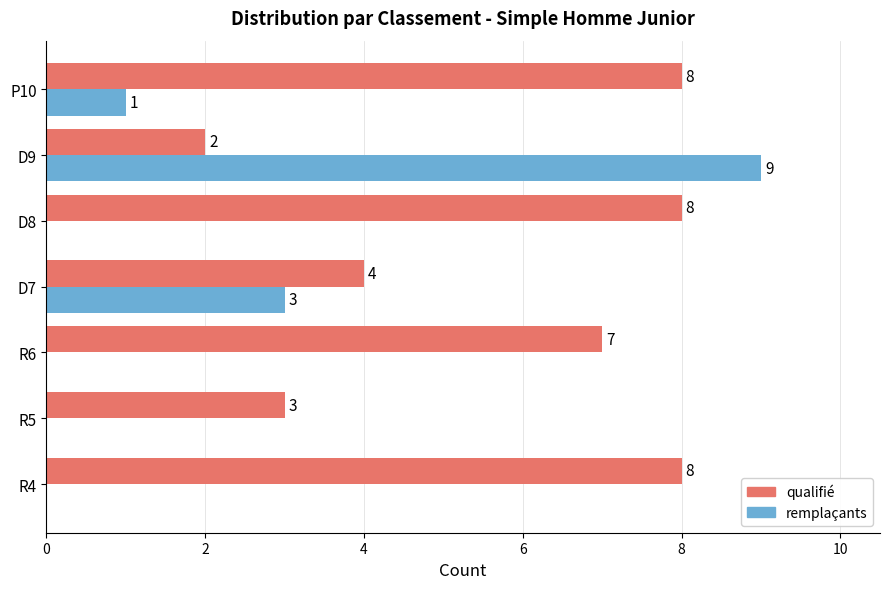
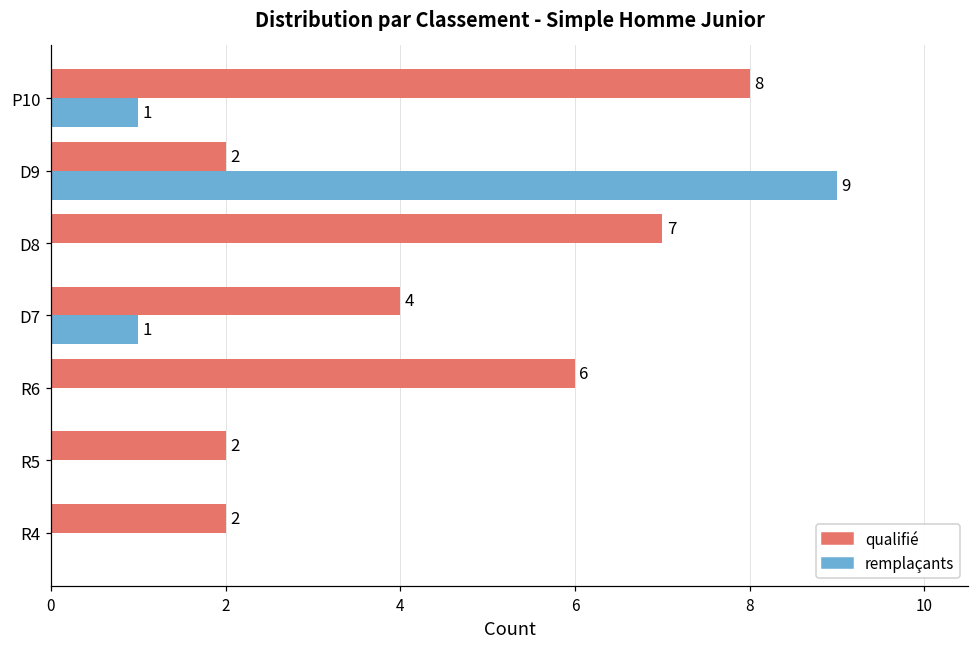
  {
    "qualifié": {
      "P10": 8,
      "D9": 2,
-     "D8": 8,
+     "D8": 7,
      "D7": 4,
-     "R6": 7,
-     "R5": 3,
-     "R4": 8
+     "R6": 6,
+     "R5": 2,
+     "R4": 2
    },
    "remplaçants": {
      "P10": 1,
      "D9": 9,
-     "D7": 3
+     "D7": 1
    }
  }
